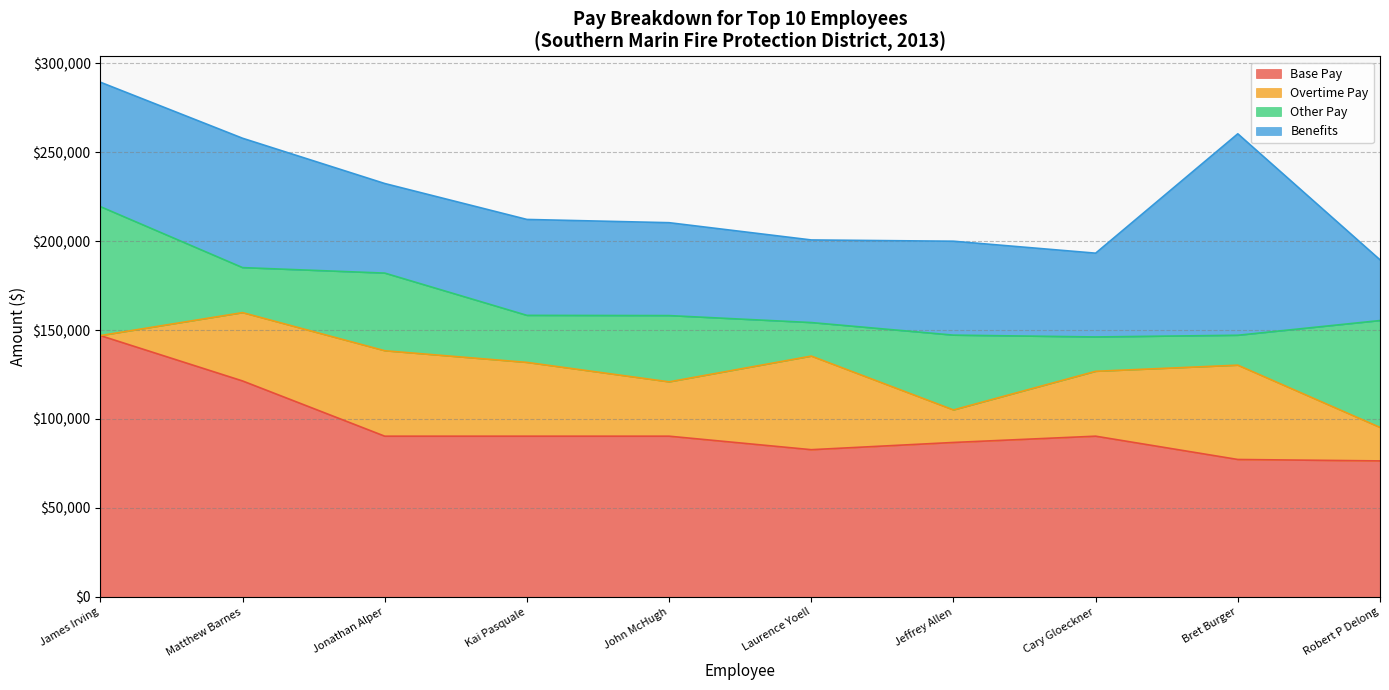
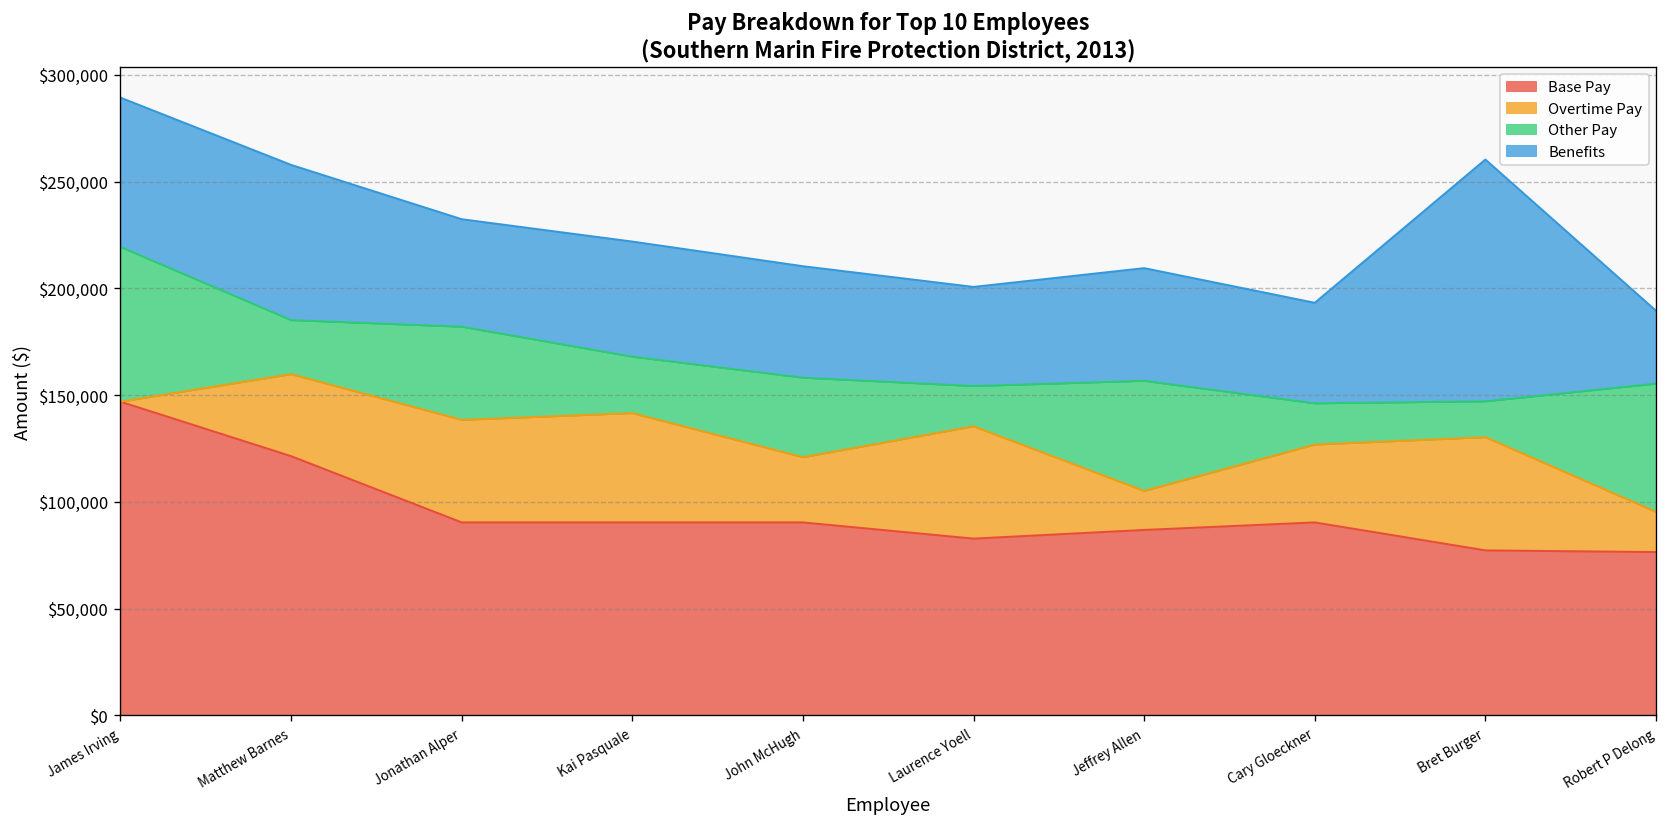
  {
    "Base Pay": {
      "Matthew Barnes": "$121,000",
      "Jonathan Alper": "$90,000",
      "Kai Pasquale": "$90,000",
      "John McHugh": "$90,000",
      "Laurence Yoell": "$83,000",
      "Jeffrey Allen": "$87,000",
      "Cary Gloeckner": "$90,000",
      "Bret Burger": "$77,000",
      "Robert P Delong": "$76,000"
    },
    "Overtime Pay": {
      "Matthew Barnes": "$38,000",
      "Jonathan Alper": "$48,000",
-     "Kai Pasquale": "$41,000",
+     "Kai Pasquale": "$51,000",
      "John McHugh": "$31,000",
      "Laurence Yoell": "$53,000",
      "Jeffrey Allen": "$18,000",
      "Cary Gloeckner": "$36,000",
      "Bret Burger": "$53,000",
      "Robert P Delong": "$19,000"
    },
    "Other Pay": {
      "James Irving": "$72,000",
      "Matthew Barnes": "$25,000",
      "Jonathan Alper": "$44,000",
      "Kai Pasquale": "$26,000",
      "John McHugh": "$37,000",
      "Laurence Yoell": "$19,000",
-     "Jeffrey Allen": "$42,000",
+     "Jeffrey Allen": "$52,000",
      "Cary Gloeckner": "$19,000",
      "Bret Burger": "$17,000",
      "Robert P Delong": "$60,000"
    },
    "Benefits": {
      "James Irving": "$70,000",
      "Matthew Barnes": "$73,000",
      "Jonathan Alper": "$50,000",
      "Kai Pasquale": "$54,000",
      "John McHugh": "$52,000",
      "Laurence Yoell": "$46,000",
      "Jeffrey Allen": "$53,000",
      "Cary Gloeckner": "$47,000",
      "Bret Burger": "$113,000",
      "Robert P Delong": "$34,000"
    }
  }
